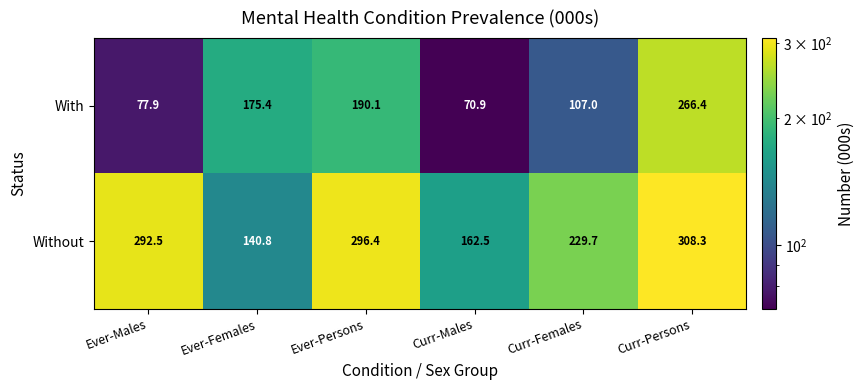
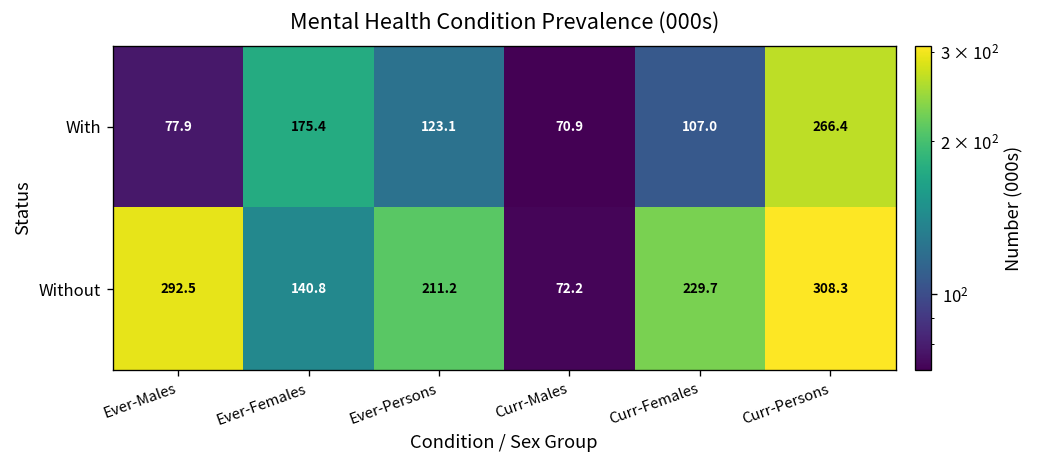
  {
    "With": {
      "Ever-Males": 77.9,
      "Ever-Females": 175.4,
-     "Ever-Persons": 190.1,
+     "Ever-Persons": 123.1,
      "Curr-Males": 70.9,
      "Curr-Females": 107.0,
      "Curr-Persons": 266.4
    },
    "Without": {
      "Ever-Males": 292.5,
      "Ever-Females": 140.8,
-     "Ever-Persons": 296.4,
-     "Curr-Males": 162.5,
+     "Ever-Persons": 211.2,
+     "Curr-Males": 72.2,
      "Curr-Females": 229.7,
      "Curr-Persons": 308.3
    }
  }
